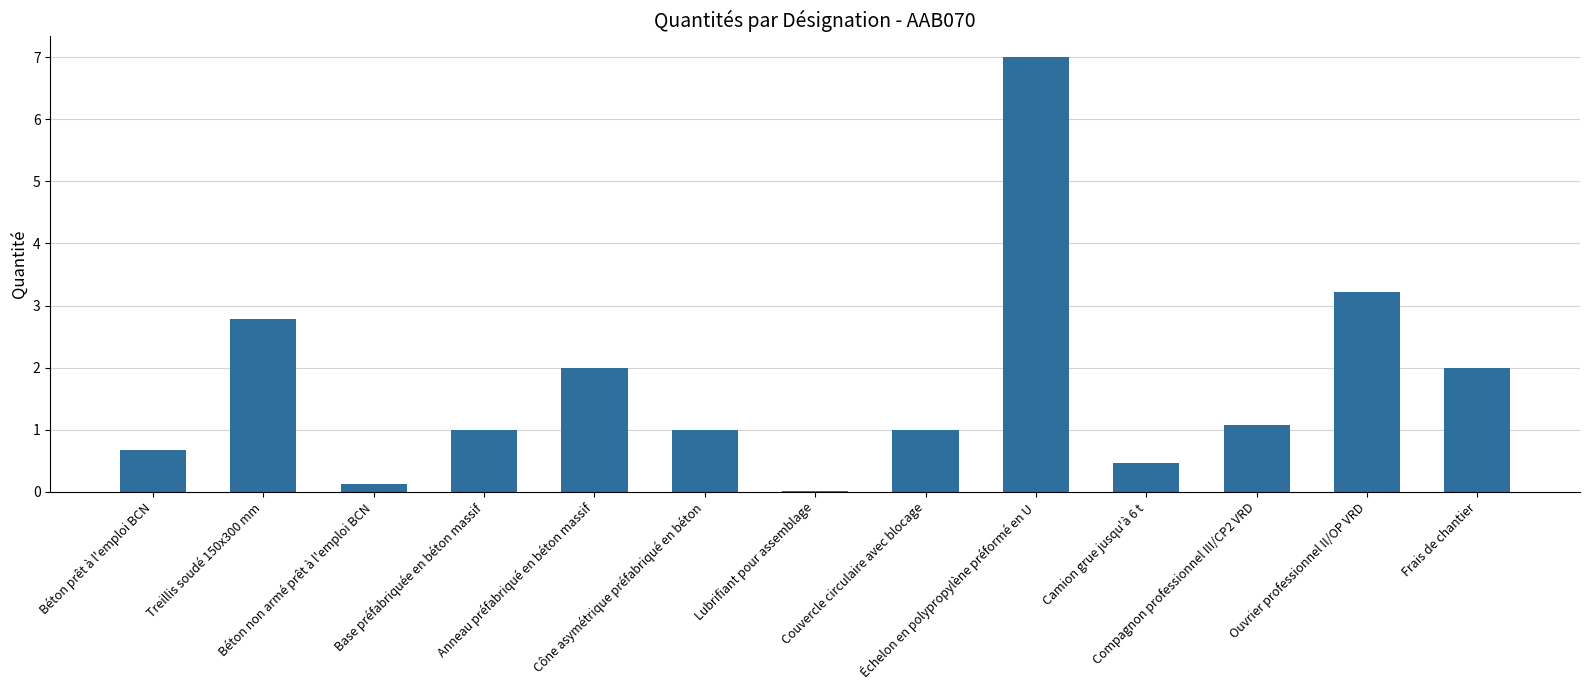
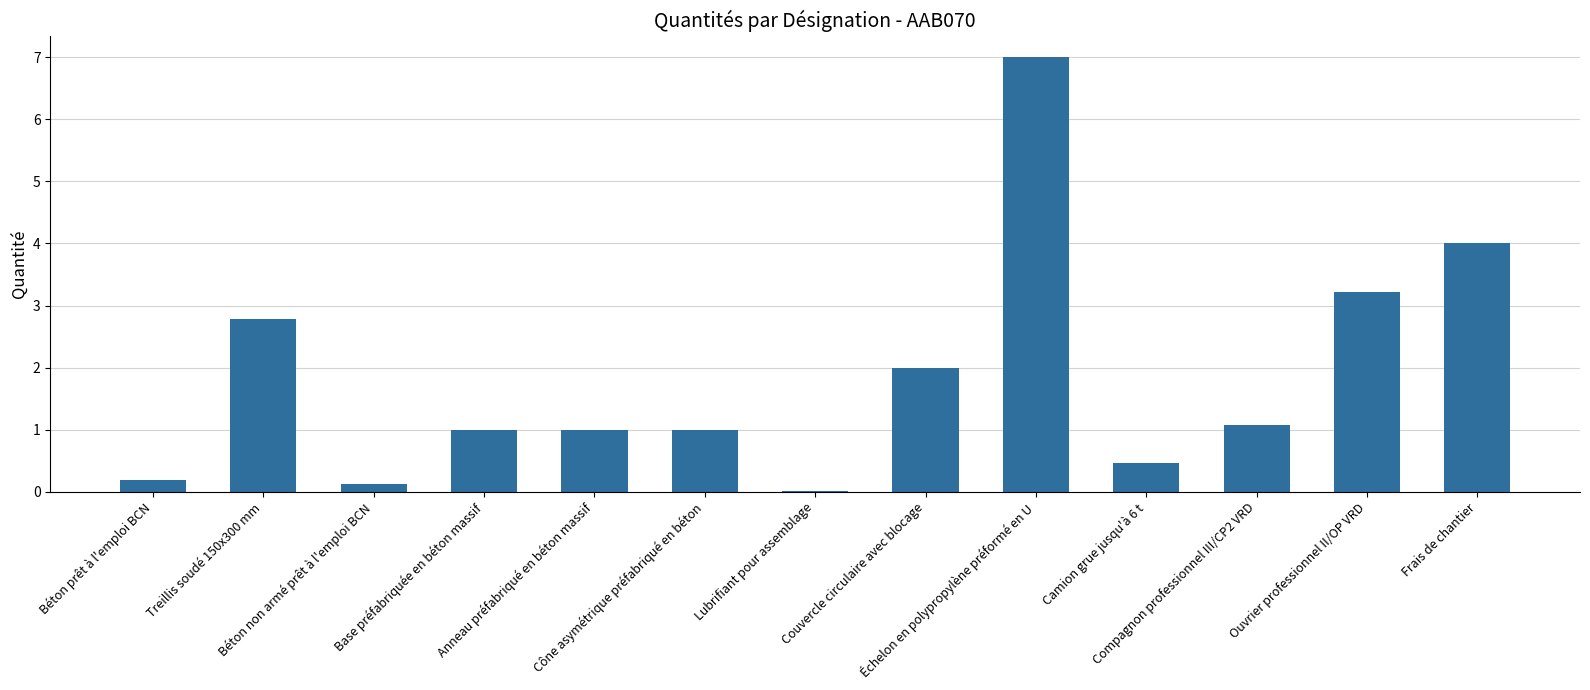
  {
-   "Béton prêt à l'emploi BCN": 0.7,
+   "Béton prêt à l'emploi BCN": 0.2,
    "Treillis soudé 150x300 mm": 2.8,
    "Béton non armé prêt à l'emploi BCN": 0.1,
    "Base préfabriquée en béton massif": 1.0,
-   "Anneau préfabriqué en béton massif": 2,
+   "Anneau préfabriqué en béton massif": 1,
    "Cône asymétrique préfabriqué en béton": 1.0,
-   "Couvercle circulaire avec blocage": 1,
+   "Couvercle circulaire avec blocage": 2,
    "Échelon en polypropylène préformé en U": 7.0,
    "Camion grue jusqu'à 6 t": 0.5,
    "Compagnon professionnel III/CP2 VRD": 1.1,
    "Ouvrier professionnel II/OP VRD": 3.2,
-   "Frais de chantier": 2
+   "Frais de chantier": 4
  }
